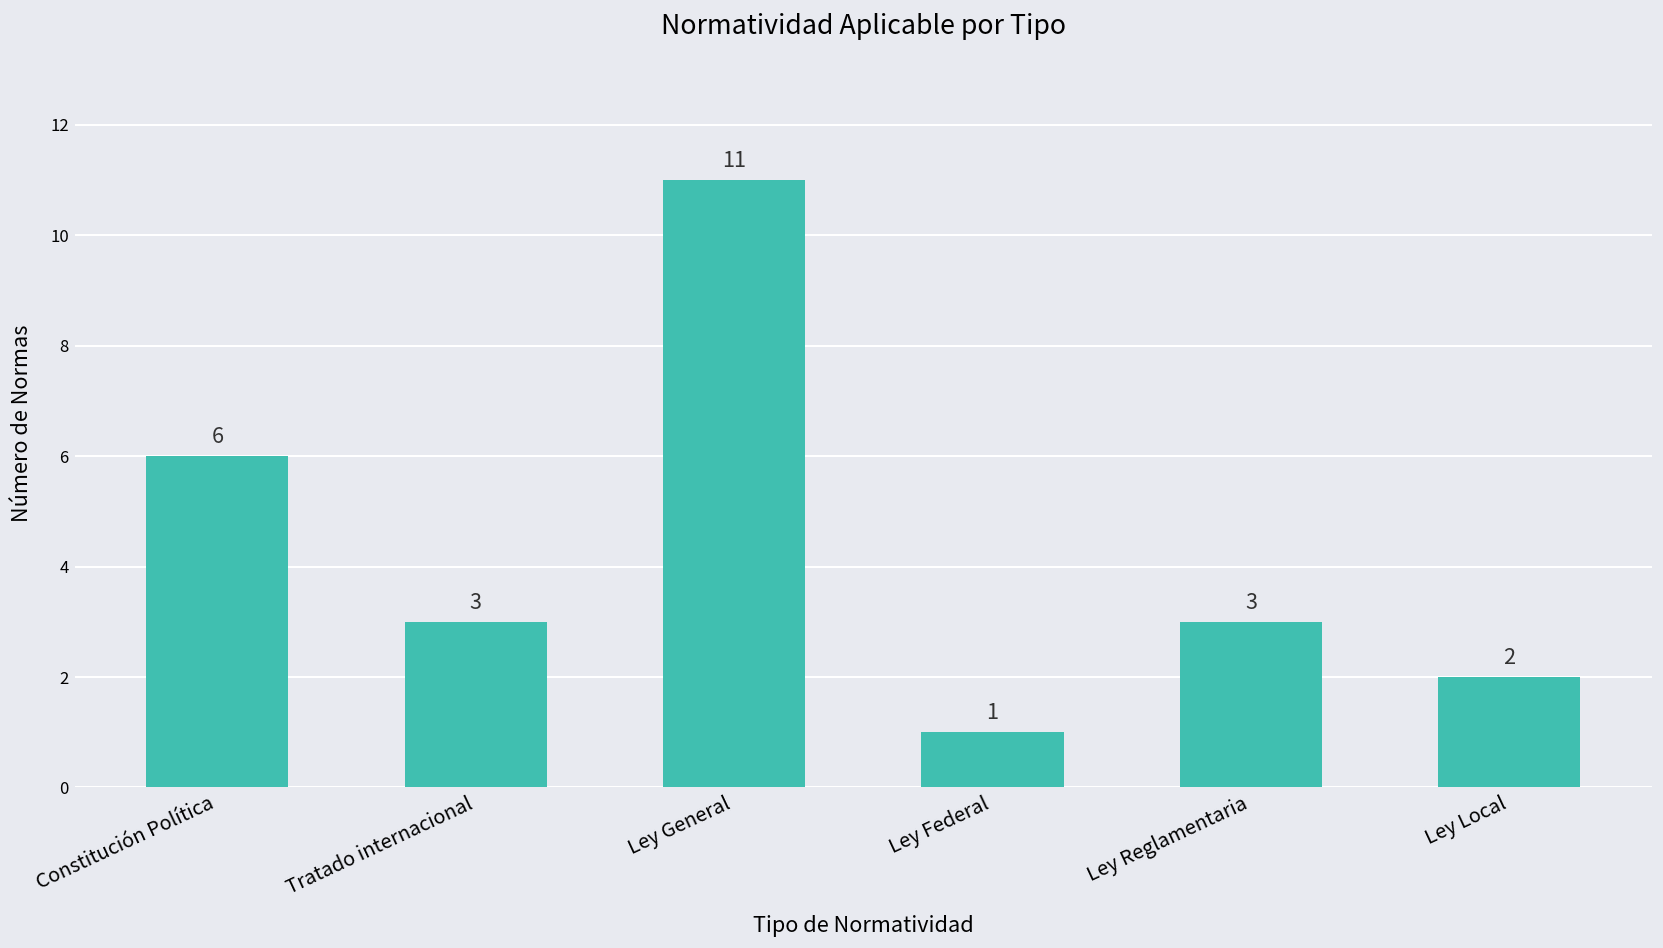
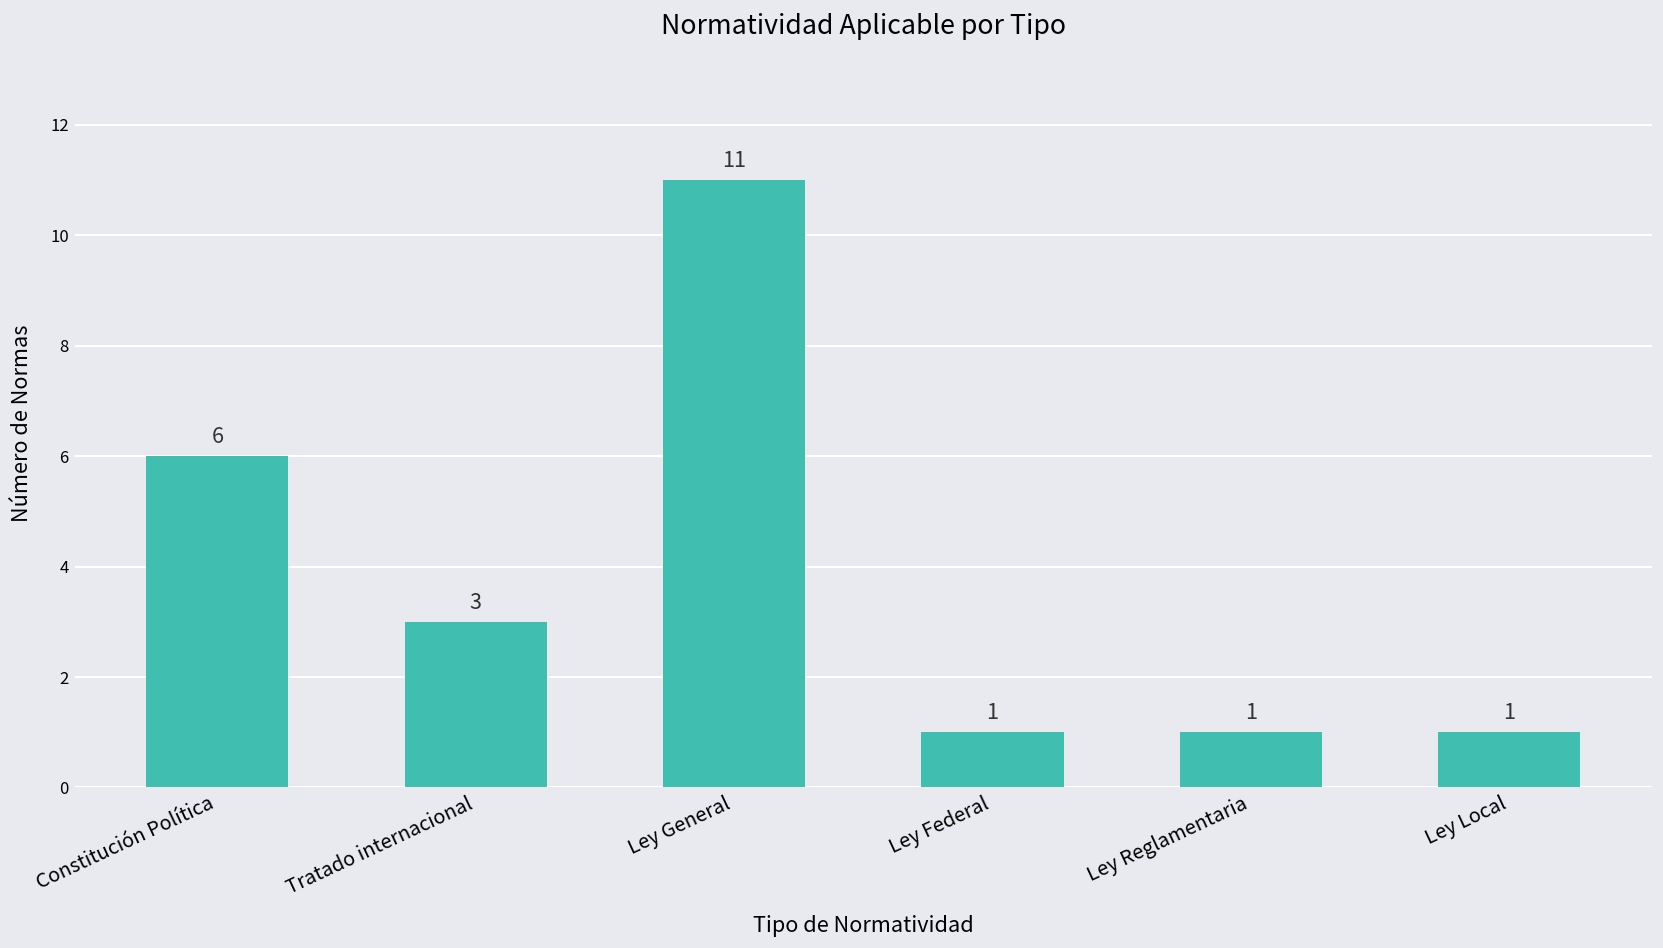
  {
    "Constitución Política": 6,
    "Tratado internacional": 3,
    "Ley General": 11,
    "Ley Federal": 1,
-   "Ley Reglamentaria": 3,
-   "Ley Local": 2
+   "Ley Reglamentaria": 1,
+   "Ley Local": 1
  }
